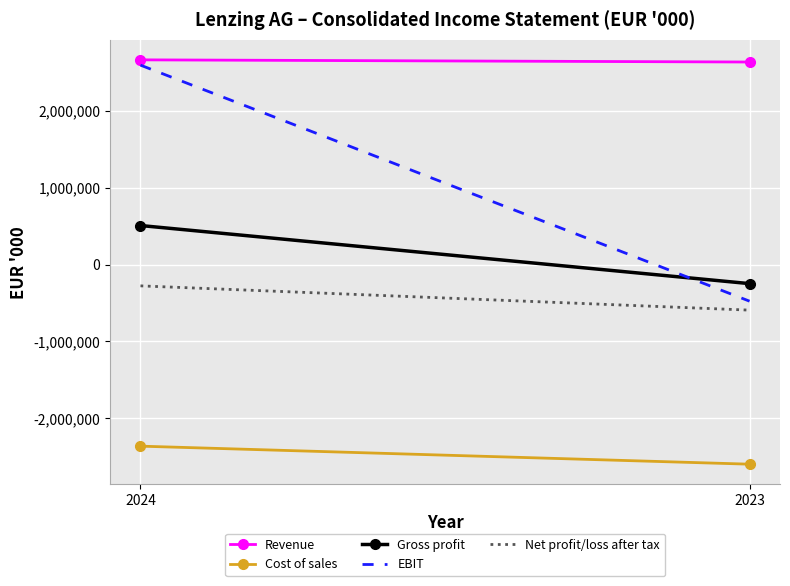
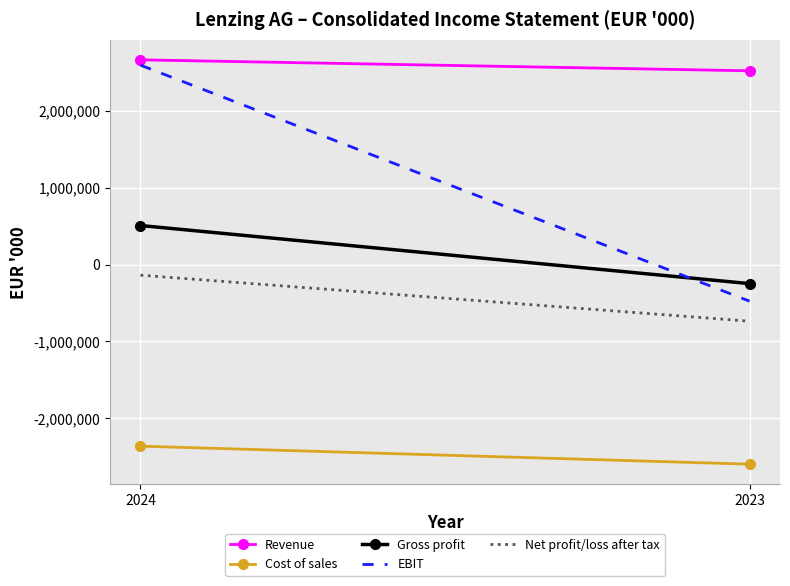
  {
    "Revenue": {
      "2024": "2,700,000",
-     "2023": "2,600,000"
+     "2023": "2,500,000"
    },
    "Cost of sales": {
      "2024": "-2,400,000",
      "2023": "-2,600,000"
    },
    "Gross profit": {
      "2024": "500,000",
      "2023": "-200,000"
    },
    "EBIT": {
      "2024": "2,600,000",
      "2023": "-500,000"
    },
    "Net profit/loss after tax": {
-     "2024": "-300,000",
-     "2023": "-600,000"
+     "2024": "-100,000",
+     "2023": "-700,000"
    }
  }
